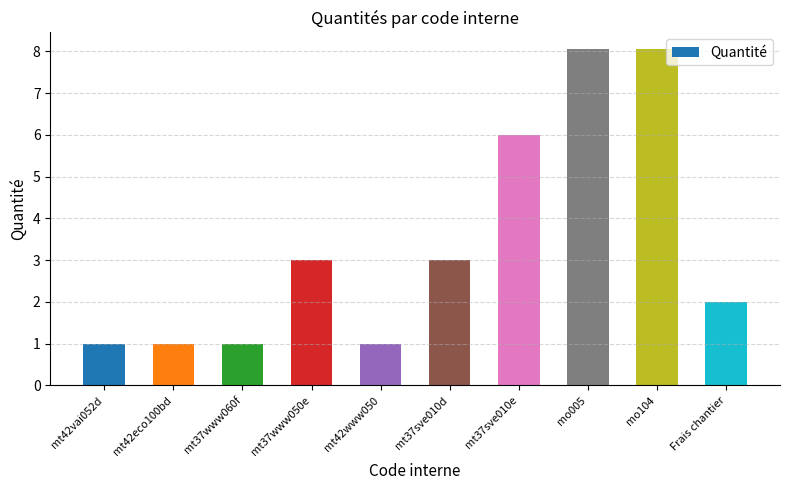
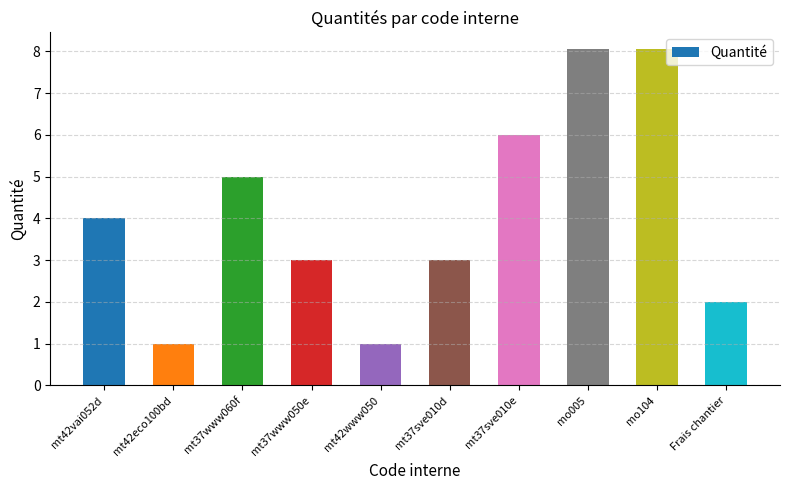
  {
-   "mt42vai052d": 1,
+   "mt42vai052d": 4,
    "mt42eco100bd": 1,
-   "mt37www060f": 1,
+   "mt37www060f": 5,
    "mt37www050e": 3,
    "mt42www050": 1,
    "mt37sve010d": 3,
    "mt37sve010e": 6,
    "mo005": 8,
    "mo104": 8,
    "Frais chantier": 2
  }
